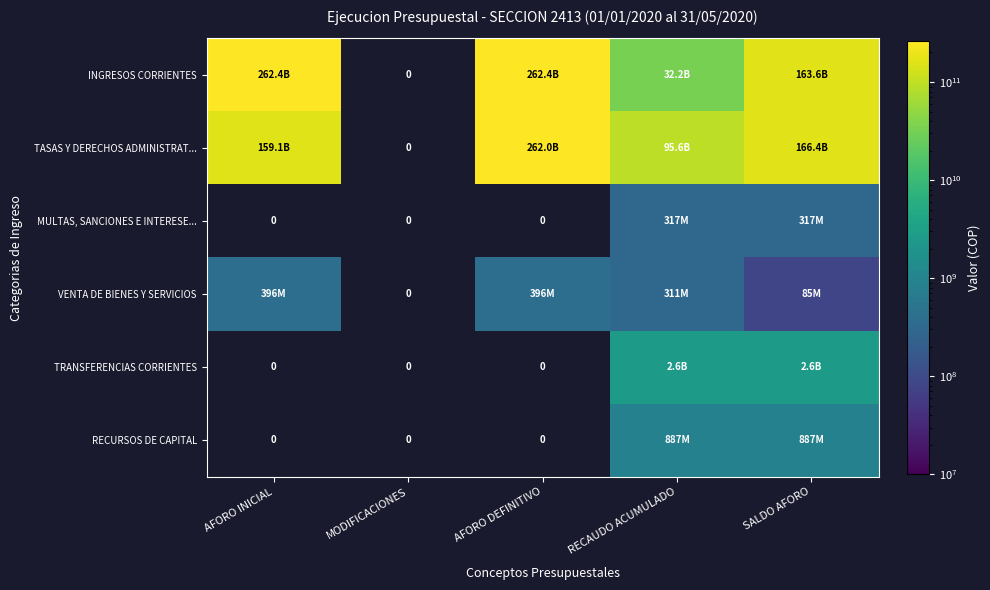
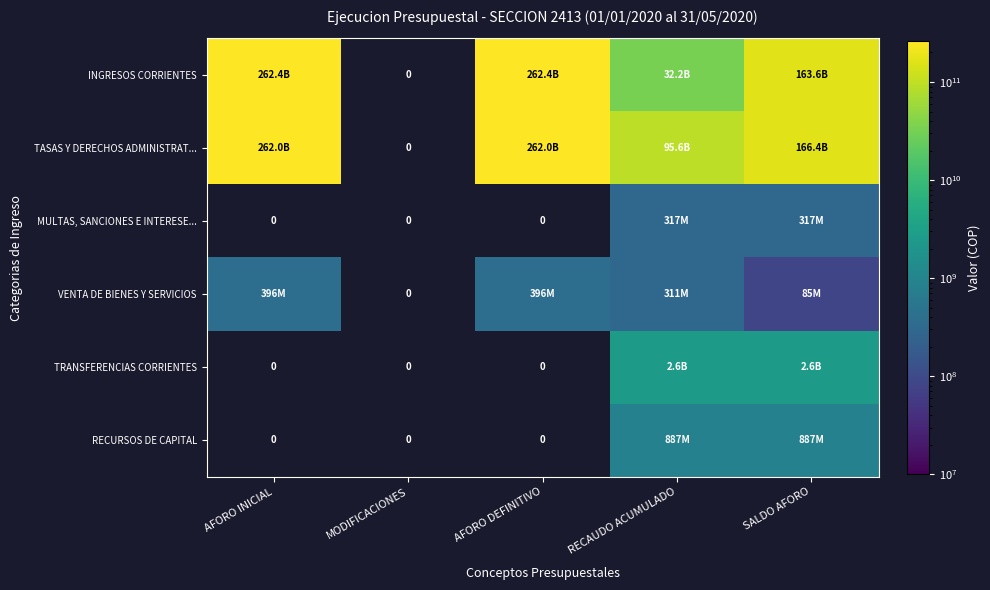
  {
    "INGRESOS CORRIENTES": {
      "AFORO INICIAL": "262.4B",
      "AFORO DEFINITIVO": "262.4B",
      "RECAUDO ACUMULADO": "32.2B",
      "SALDO AFORO": "163.6B"
    },
    "TASAS Y DERECHOS ADMINISTRAT...": {
-     "AFORO INICIAL": "159.1B",
+     "AFORO INICIAL": "262.0B",
      "AFORO DEFINITIVO": "262.0B",
      "RECAUDO ACUMULADO": "95.6B",
      "SALDO AFORO": "166.4B"
    },
    "MULTAS, SANCIONES E INTERESE...": {
      "RECAUDO ACUMULADO": "317M",
      "SALDO AFORO": "317M"
    },
    "VENTA DE BIENES Y SERVICIOS": {
      "AFORO INICIAL": "396M",
      "AFORO DEFINITIVO": "396M",
      "RECAUDO ACUMULADO": "311M",
      "SALDO AFORO": "85M"
    },
    "TRANSFERENCIAS CORRIENTES": {
      "RECAUDO ACUMULADO": "2.6B",
      "SALDO AFORO": "2.6B"
    },
    "RECURSOS DE CAPITAL": {
      "RECAUDO ACUMULADO": "887M",
      "SALDO AFORO": "887M"
    }
  }
